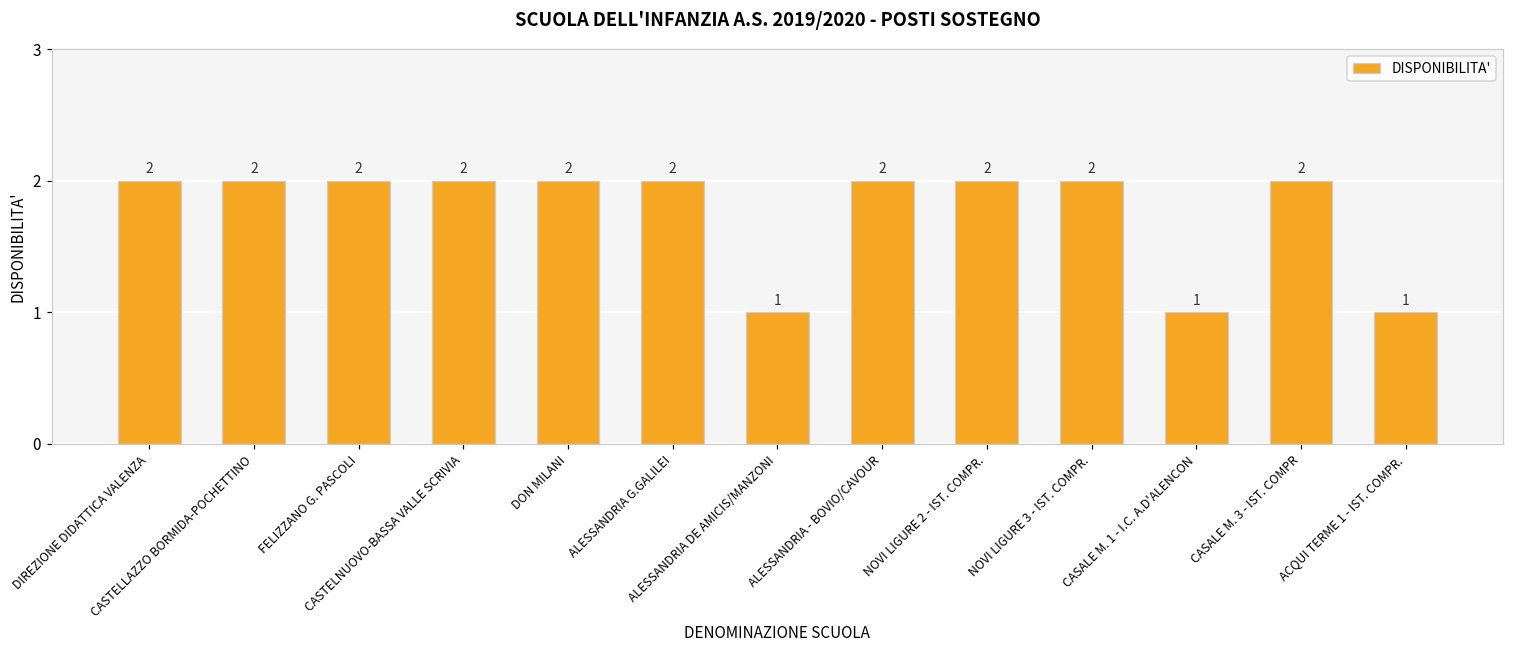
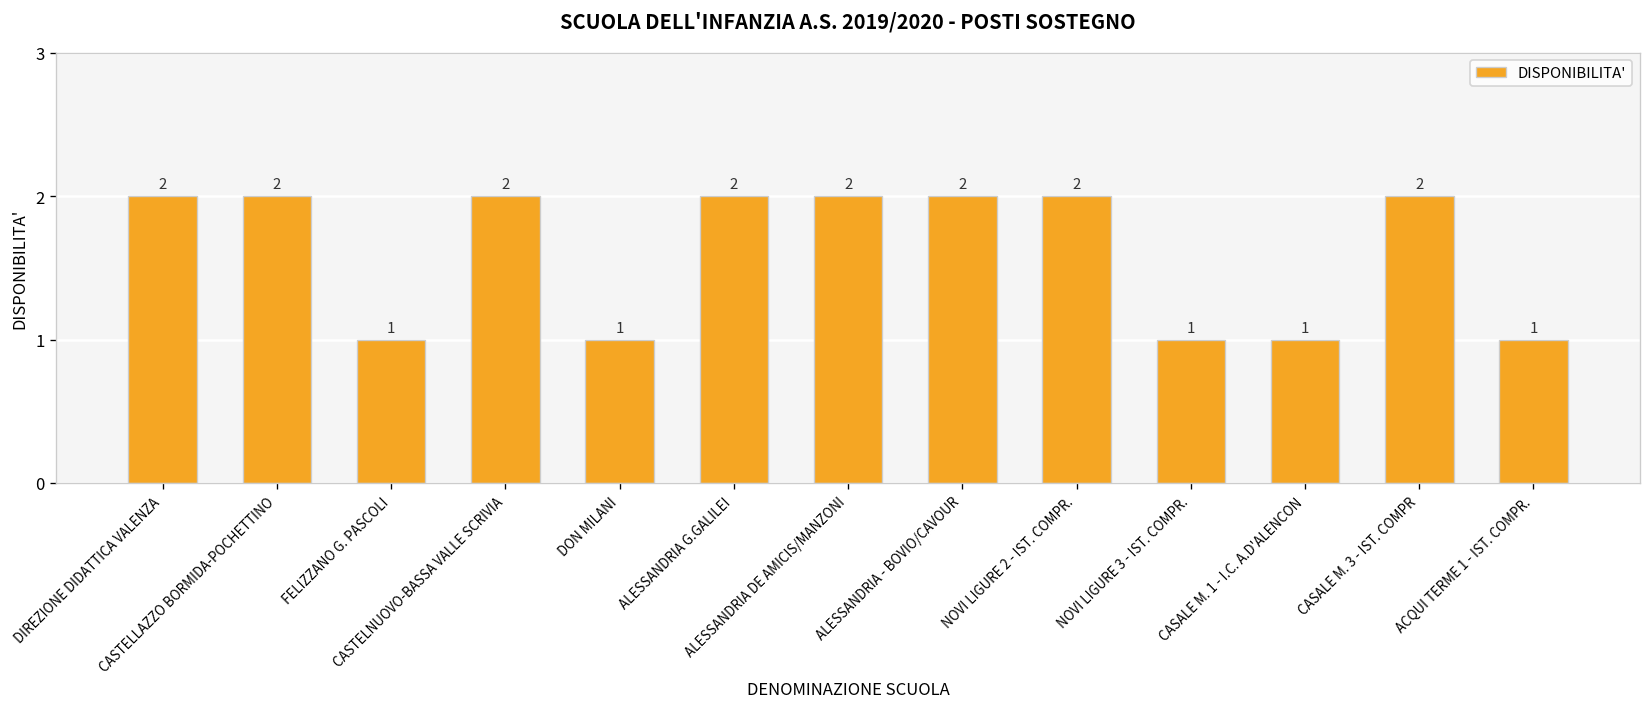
  {
    "DIREZIONE DIDATTICA VALENZA": 2,
    "CASTELLAZZO BORMIDA-POCHETTINO": 2,
-   "FELIZZANO G. PASCOLI": 2,
+   "FELIZZANO G. PASCOLI": 1,
    "CASTELNUOVO-BASSA VALLE SCRIVIA": 2,
-   "DON MILANI": 2,
+   "DON MILANI": 1,
    "ALESSANDRIA G.GALILEI": 2,
-   "ALESSANDRIA DE AMICIS/MANZONI": 1,
+   "ALESSANDRIA DE AMICIS/MANZONI": 2,
    "ALESSANDRIA - BOVIO/CAVOUR": 2,
    "NOVI LIGURE 2 - IST. COMPR.": 2,
-   "NOVI LIGURE 3 - IST. COMPR.": 2,
+   "NOVI LIGURE 3 - IST. COMPR.": 1,
    "CASALE M. 1 - I.C. A.D'ALENCON": 1,
    "CASALE M. 3 - IST. COMPR": 2,
    "ACQUI TERME 1 - IST. COMPR.": 1
  }
